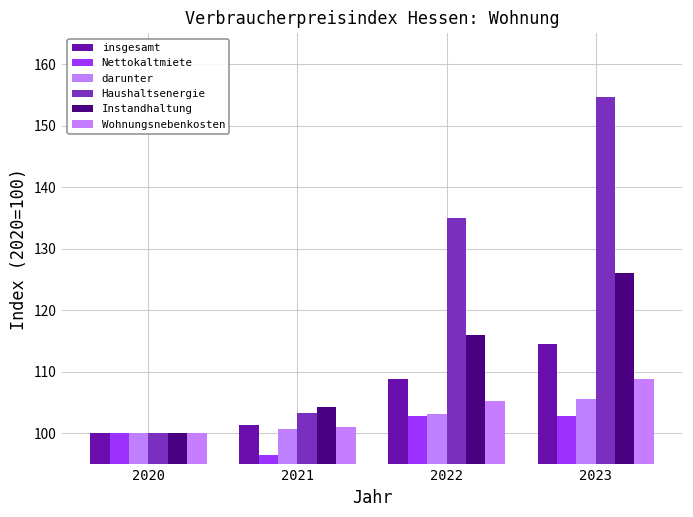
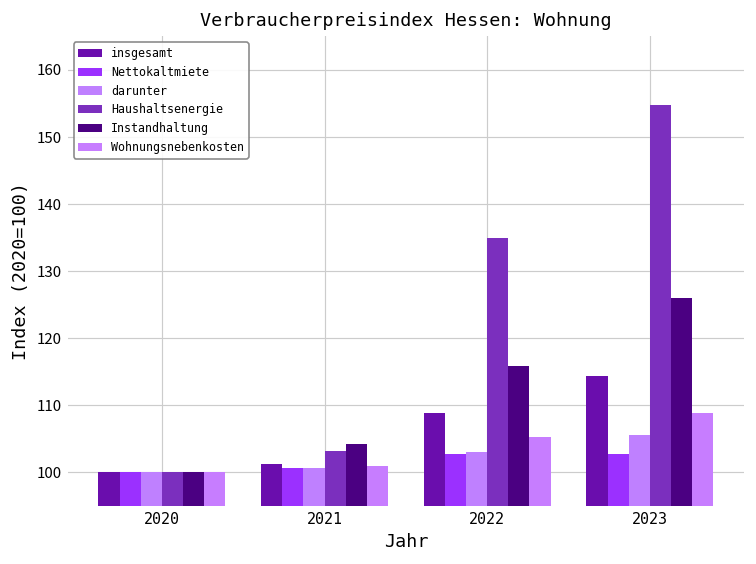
  {
    "Nettokaltmiete": {
      "2020": 100,
-     "2021": 96,
+     "2021": 101,
      "2022": 103,
      "2023": 103
    }
  }
